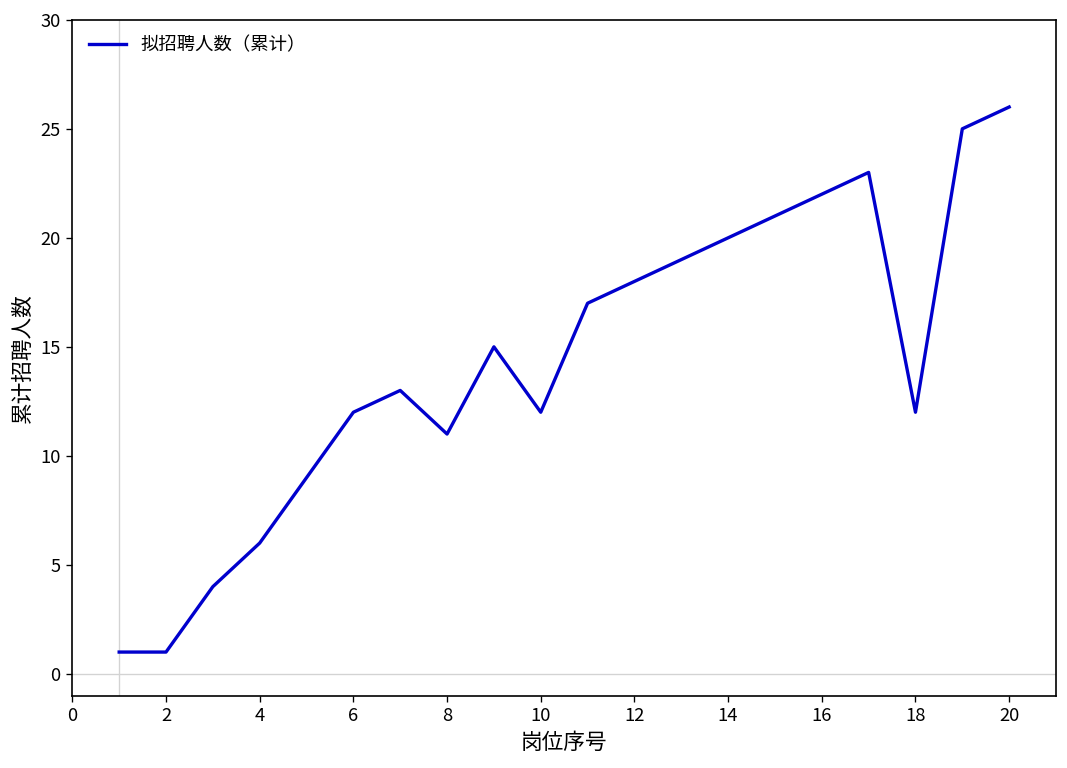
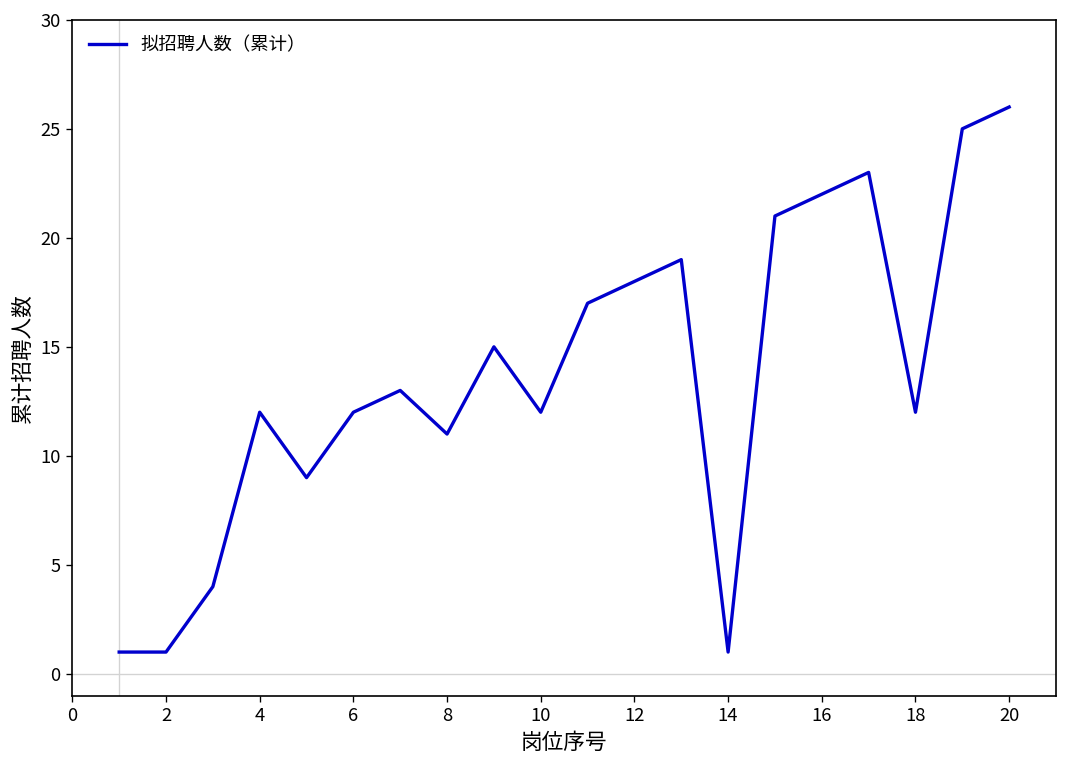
  {
    "2": 1,
-   "4": 6,
+   "4": 12,
    "6": 12,
    "8": 11,
    "10": 12,
    "12": 18,
-   "14": 20,
+   "14": 1,
    "16": 22,
    "18": 12,
    "20": 26
  }
